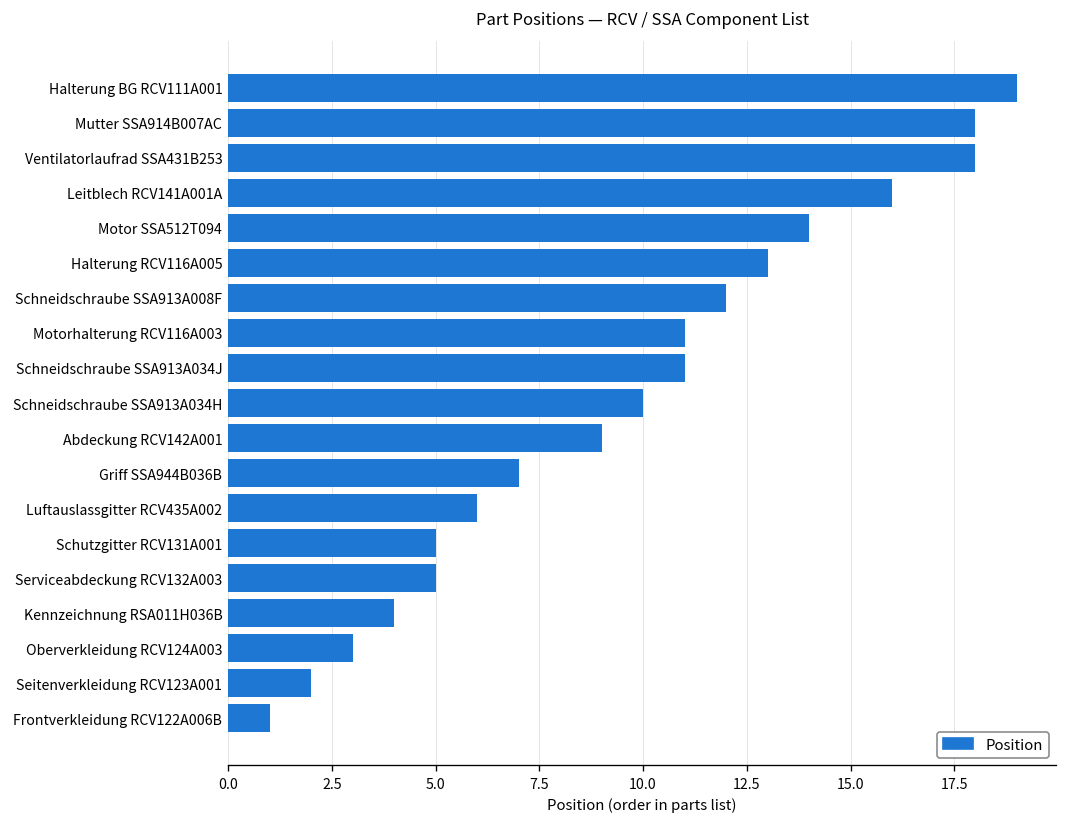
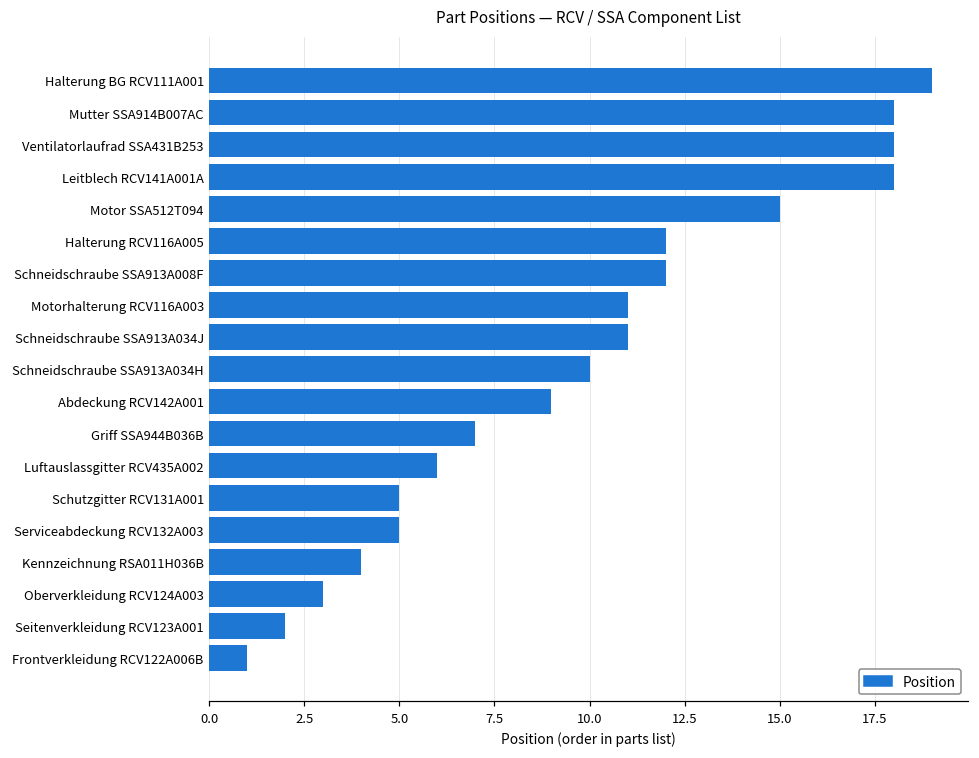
  {
    "Halterung BG RCV111A001": 19,
    "Mutter SSA914B007AC": 18,
    "Ventilatorlaufrad SSA431B253": 18,
-   "Leitblech RCV141A001A": 16,
-   "Motor SSA512T094": 14,
-   "Halterung RCV116A005": 13,
+   "Leitblech RCV141A001A": 18,
+   "Motor SSA512T094": 15,
+   "Halterung RCV116A005": 12,
    "Schneidschraube SSA913A008F": 12,
    "Motorhalterung RCV116A003": 11,
    "Schneidschraube SSA913A034J": 11,
    "Schneidschraube SSA913A034H": 10,
    "Abdeckung RCV142A001": 9,
    "Griff SSA944B036B": 7,
    "Luftauslassgitter RCV435A002": 6,
    "Schutzgitter RCV131A001": 5,
    "Serviceabdeckung RCV132A003": 5,
    "Kennzeichnung RSA011H036B": 4,
    "Oberverkleidung RCV124A003": 3,
    "Seitenverkleidung RCV123A001": 2,
    "Frontverkleidung RCV122A006B": 1
  }
